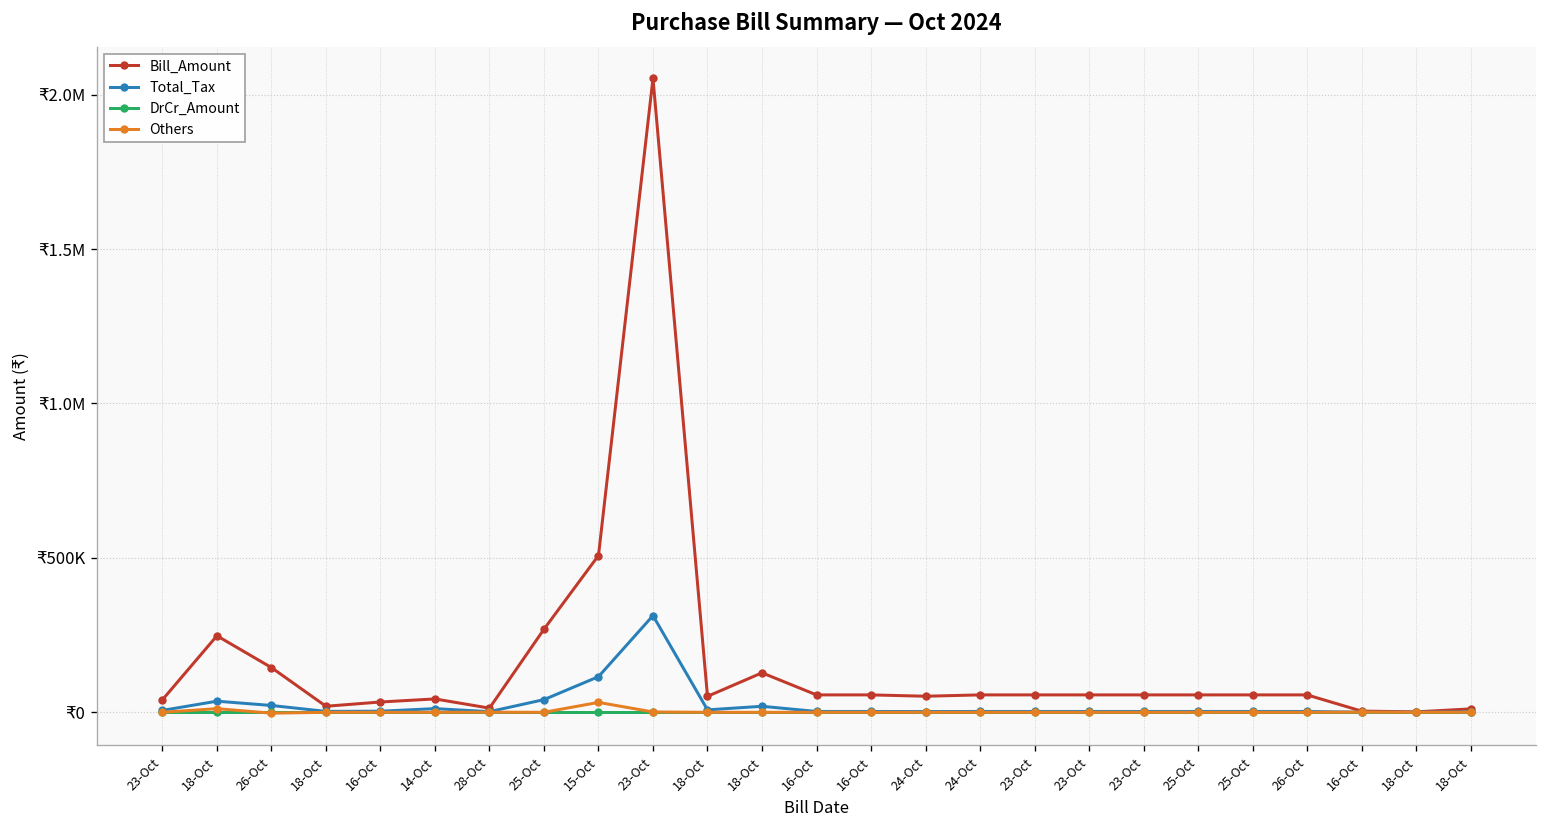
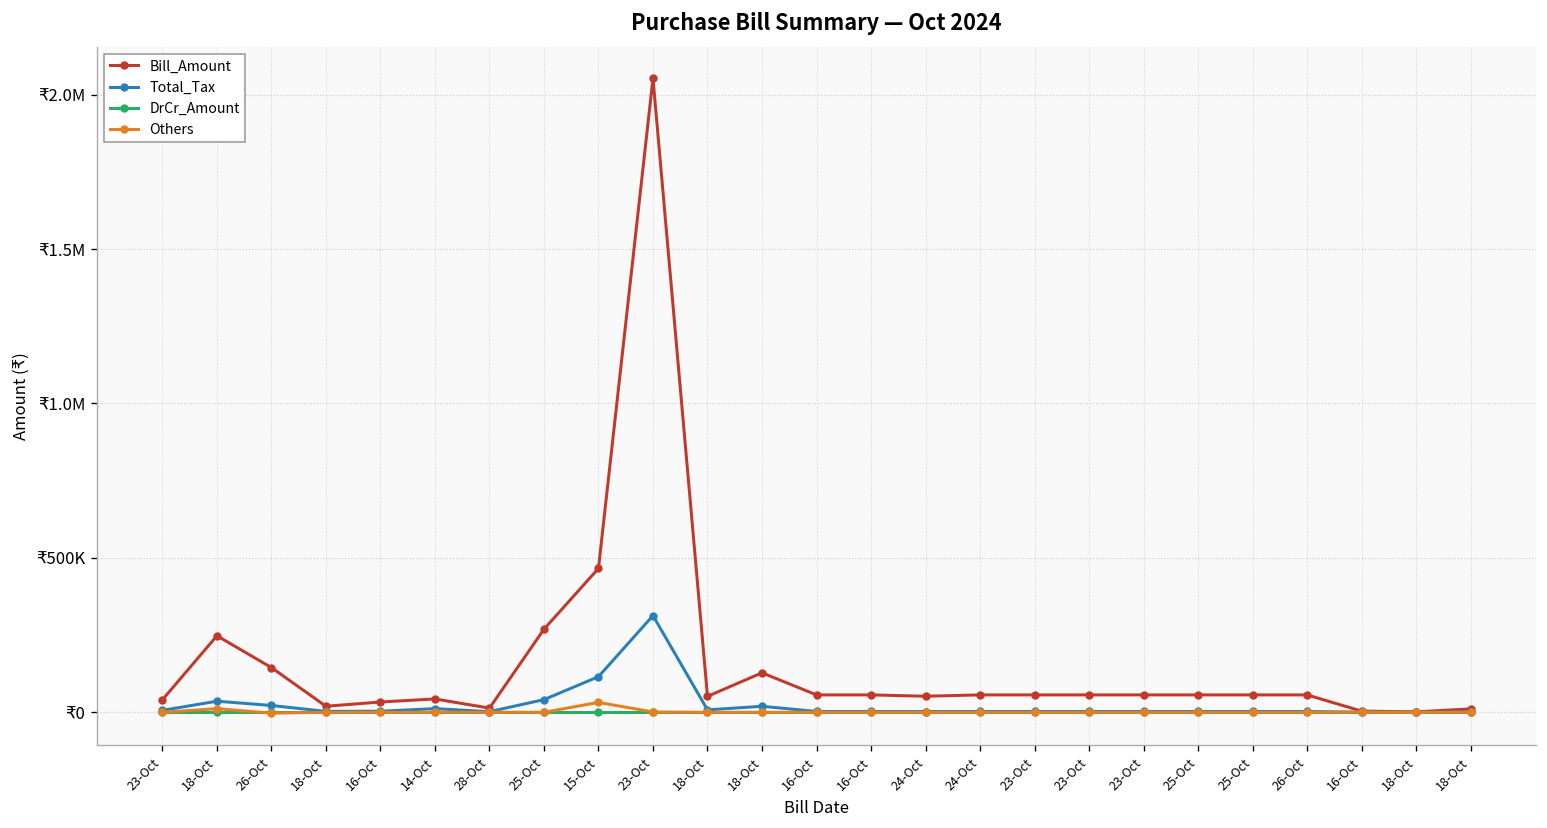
  {
    "Bill_Amount": {
      "14-Oct": "₹40000",
      "28-Oct": "₹10000",
-     "15-Oct": "₹510000"
+     "15-Oct": "₹470000"
    },
    "Total_Tax": {
      "14-Oct": "₹10000",
      "15-Oct": "₹120000"
    },
    "DrCr_Amount": {
      "15-Oct": "₹0"
    },
    "Others": {
      "15-Oct": "₹30000"
    }
  }
